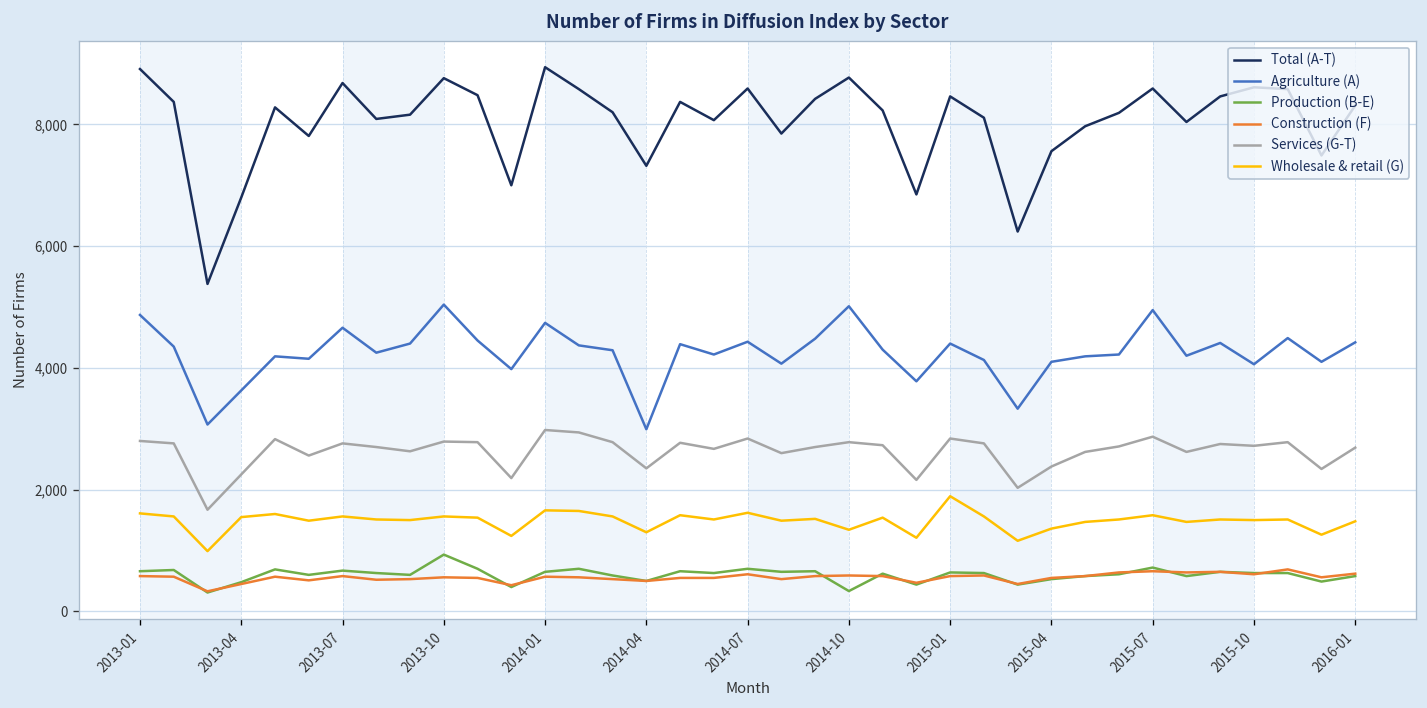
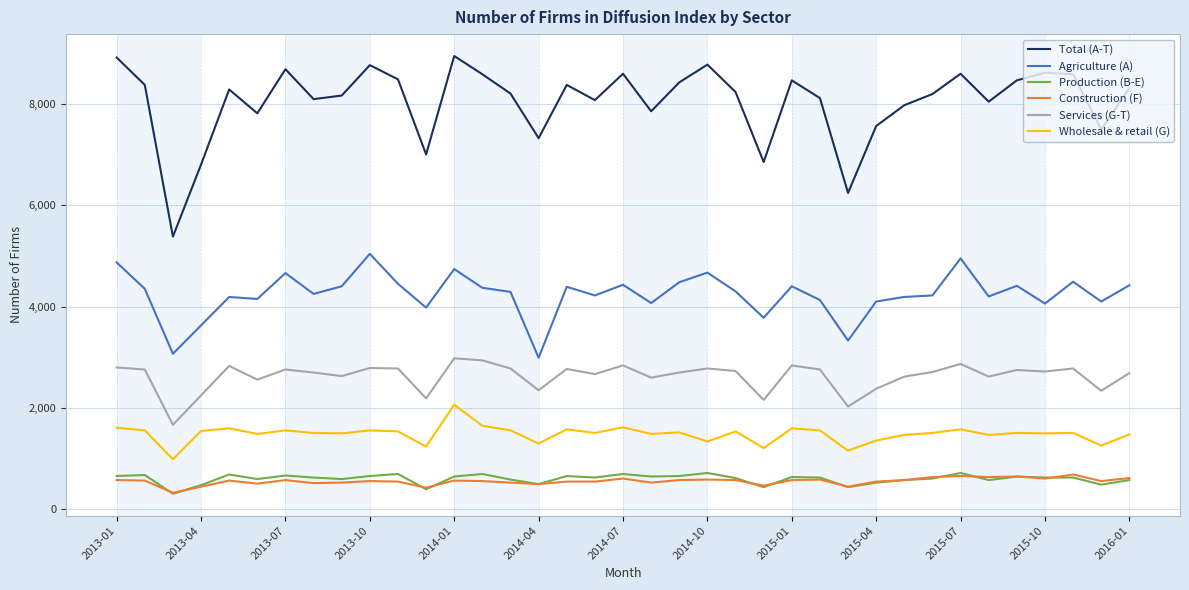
  {
    "Total (A-T)": {
      "2013-01": "8,900",
      "2013-04": "6,800",
      "2013-07": "8,700",
      "2013-10": "8,800",
      "2014-01": "8,900",
      "2014-04": "7,300",
      "2014-07": "8,600",
      "2014-10": "8,800",
      "2015-01": "8,500",
      "2015-04": "7,600",
      "2015-07": "8,600"
    },
    "Agriculture (A)": {
      "2013-01": "4,900",
      "2013-04": "3,600",
      "2013-07": "4,700",
      "2013-10": "5,000",
      "2014-01": "4,700",
      "2014-04": "3,000",
      "2014-07": "4,400",
-     "2014-10": "5,000",
+     "2014-10": "4,700",
      "2015-01": "4,400",
      "2015-04": "4,100",
      "2015-07": "5,000",
      "2015-10": "4,100",
      "2016-01": "4,400"
    },
    "Production (B-E)": {
      "2013-01": "700",
      "2013-07": "700",
-     "2013-10": "900",
+     "2013-10": "700",
      "2014-01": "700",
      "2014-07": "700",
-     "2014-10": "300",
+     "2014-10": "700",
      "2015-01": "600",
      "2015-07": "700"
    },
    "Construction (F)": {
      "2013-01": "600",
      "2013-07": "600",
      "2013-10": "600",
      "2014-01": "600",
      "2014-07": "600",
      "2014-10": "600",
      "2015-01": "600",
      "2015-07": "700"
    },
    "Services (G-T)": {
      "2013-01": "2,800",
      "2013-04": "2,300",
      "2013-07": "2,800",
      "2013-10": "2,800",
      "2014-01": "3,000",
      "2014-04": "2,400",
      "2014-07": "2,800",
      "2014-10": "2,800",
      "2015-01": "2,800",
      "2015-04": "2,400",
      "2015-07": "2,900",
      "2015-10": "2,700",
      "2016-01": "2,700"
    },
    "Wholesale & retail (G)": {
      "2013-01": "1,600",
      "2013-04": "1,500",
      "2013-07": "1,600",
      "2013-10": "1,600",
-     "2014-01": "1,700",
+     "2014-01": "2,100",
      "2014-04": "1,300",
      "2014-07": "1,600",
      "2014-10": "1,300",
-     "2015-01": "1,900",
+     "2015-01": "1,600",
      "2015-04": "1,400",
      "2015-07": "1,600",
      "2015-10": "1,500",
      "2016-01": "1,500"
    }
  }
